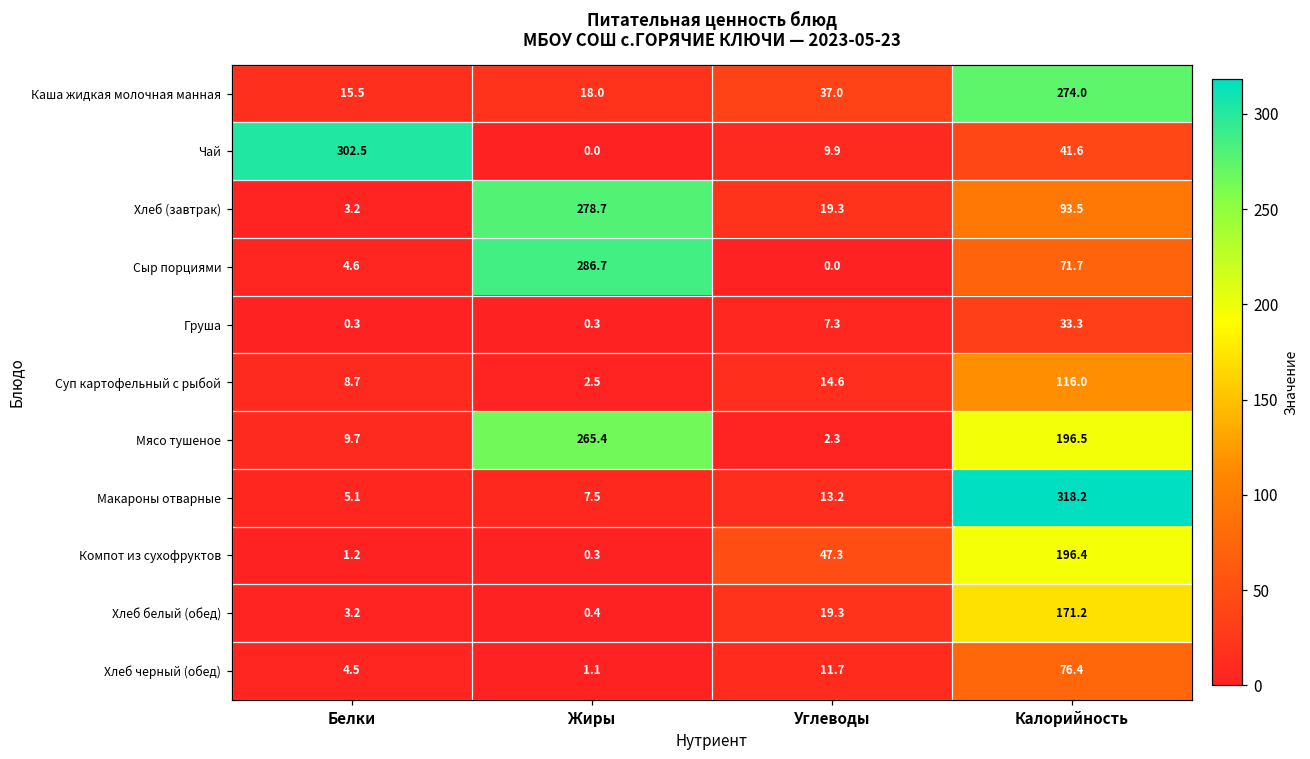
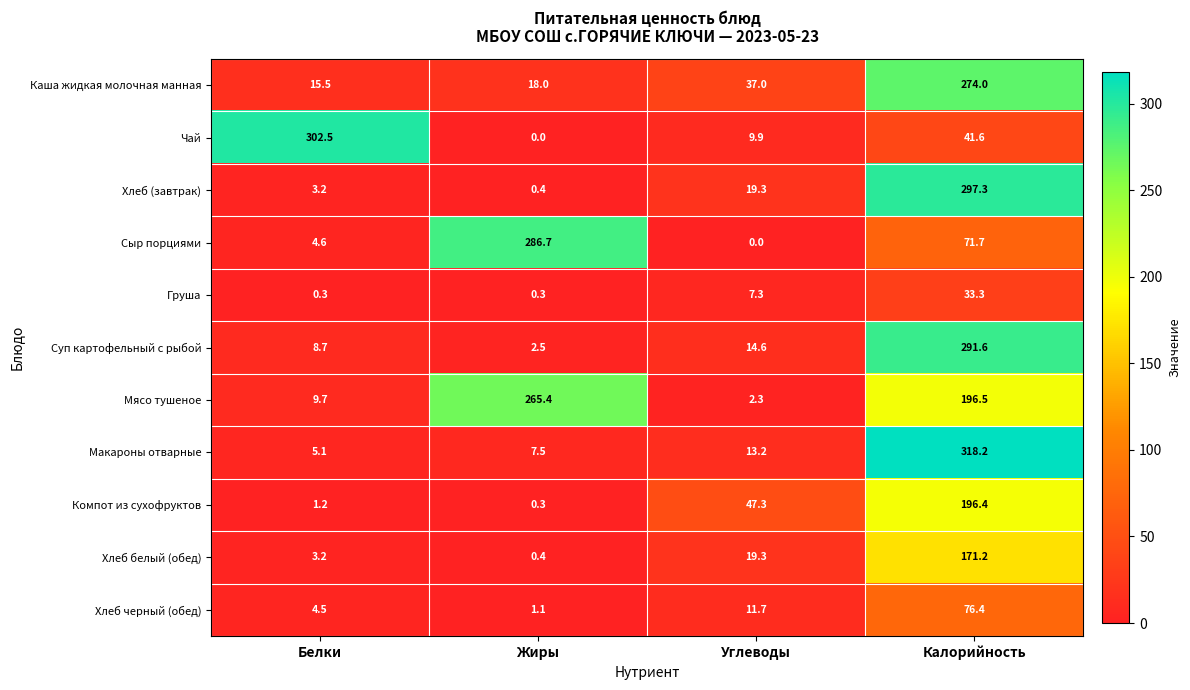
  {
    "Каша жидкая молочная манная": {
      "Белки": 15.5,
      "Жиры": 18.0,
      "Углеводы": 37.0,
      "Калорийность": 274.0
    },
    "Чай": {
      "Белки": 302.5,
      "Жиры": 0.0,
      "Углеводы": 9.9,
      "Калорийность": 41.6
    },
    "Хлеб (завтрак)": {
      "Белки": 3.2,
-     "Жиры": 278.7,
+     "Жиры": 0.4,
      "Углеводы": 19.3,
-     "Калорийность": 93.5
+     "Калорийность": 297.3
    },
    "Сыр порциями": {
      "Белки": 4.6,
      "Жиры": 286.7,
      "Углеводы": 0.0,
      "Калорийность": 71.7
    },
    "Груша": {
      "Белки": 0.3,
      "Жиры": 0.3,
      "Углеводы": 7.3,
      "Калорийность": 33.3
    },
    "Суп картофельный с рыбой": {
      "Белки": 8.7,
      "Жиры": 2.5,
      "Углеводы": 14.6,
-     "Калорийность": 116.0
+     "Калорийность": 291.6
    },
    "Мясо тушеное": {
      "Белки": 9.7,
      "Жиры": 265.4,
      "Углеводы": 2.3,
      "Калорийность": 196.5
    },
    "Макароны отварные": {
      "Белки": 5.1,
      "Жиры": 7.5,
      "Углеводы": 13.2,
      "Калорийность": 318.2
    },
    "Компот из сухофруктов": {
      "Белки": 1.2,
      "Жиры": 0.3,
      "Углеводы": 47.3,
      "Калорийность": 196.4
    },
    "Хлеб белый (обед)": {
      "Белки": 3.2,
      "Жиры": 0.4,
      "Углеводы": 19.3,
      "Калорийность": 171.2
    },
    "Хлеб черный (обед)": {
      "Белки": 4.5,
      "Жиры": 1.1,
      "Углеводы": 11.7,
      "Калорийность": 76.4
    }
  }
